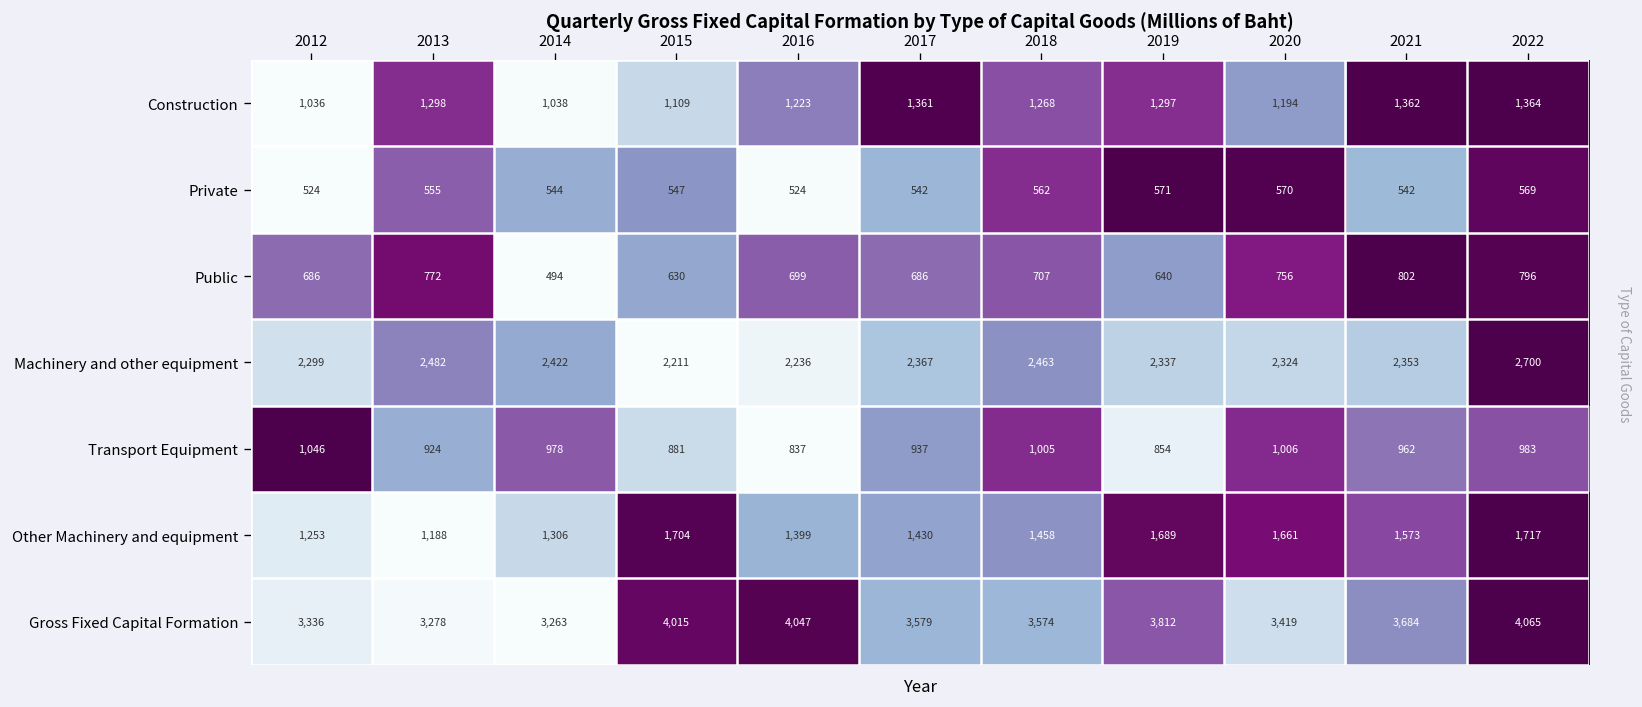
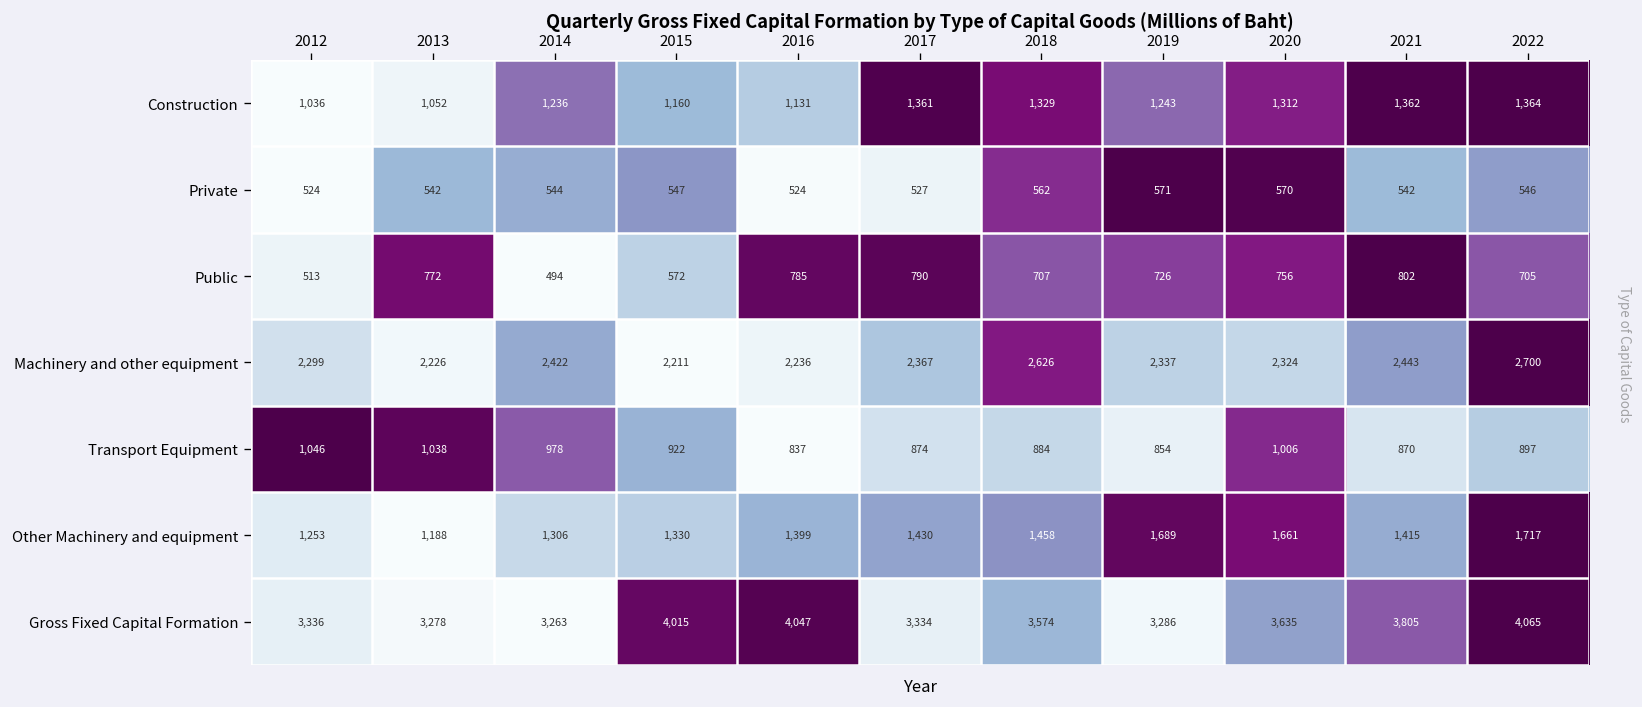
  {
    "Construction": {
      "2012": "1,036",
-     "2013": "1,298",
-     "2014": "1,038",
-     "2015": "1,109",
-     "2016": "1,223",
+     "2013": "1,052",
+     "2014": "1,236",
+     "2015": "1,160",
+     "2016": "1,131",
      "2017": "1,361",
-     "2018": "1,268",
-     "2019": "1,297",
-     "2020": "1,194",
+     "2018": "1,329",
+     "2019": "1,243",
+     "2020": "1,312",
      "2021": "1,362",
      "2022": "1,364"
    },
    "Private": {
      "2012": "524",
-     "2013": "555",
+     "2013": "542",
      "2014": "544",
      "2015": "547",
      "2016": "524",
-     "2017": "542",
+     "2017": "527",
      "2018": "562",
      "2019": "571",
      "2020": "570",
      "2021": "542",
-     "2022": "569"
+     "2022": "546"
    },
    "Public": {
-     "2012": "686",
+     "2012": "513",
      "2013": "772",
      "2014": "494",
-     "2015": "630",
-     "2016": "699",
-     "2017": "686",
+     "2015": "572",
+     "2016": "785",
+     "2017": "790",
      "2018": "707",
-     "2019": "640",
+     "2019": "726",
      "2020": "756",
      "2021": "802",
-     "2022": "796"
+     "2022": "705"
    },
    "Machinery and other equipment": {
      "2012": "2,299",
-     "2013": "2,482",
+     "2013": "2,226",
      "2014": "2,422",
      "2015": "2,211",
      "2016": "2,236",
      "2017": "2,367",
-     "2018": "2,463",
+     "2018": "2,626",
      "2019": "2,337",
      "2020": "2,324",
-     "2021": "2,353",
+     "2021": "2,443",
      "2022": "2,700"
    },
    "Transport Equipment": {
      "2012": "1,046",
-     "2013": "924",
+     "2013": "1,038",
      "2014": "978",
-     "2015": "881",
+     "2015": "922",
      "2016": "837",
-     "2017": "937",
-     "2018": "1,005",
+     "2017": "874",
+     "2018": "884",
      "2019": "854",
      "2020": "1,006",
-     "2021": "962",
-     "2022": "983"
+     "2021": "870",
+     "2022": "897"
    },
    "Other Machinery and equipment": {
      "2012": "1,253",
      "2013": "1,188",
      "2014": "1,306",
-     "2015": "1,704",
+     "2015": "1,330",
      "2016": "1,399",
      "2017": "1,430",
      "2018": "1,458",
      "2019": "1,689",
      "2020": "1,661",
-     "2021": "1,573",
+     "2021": "1,415",
      "2022": "1,717"
    },
    "Gross Fixed Capital Formation": {
      "2012": "3,336",
      "2013": "3,278",
      "2014": "3,263",
      "2015": "4,015",
      "2016": "4,047",
-     "2017": "3,579",
+     "2017": "3,334",
      "2018": "3,574",
-     "2019": "3,812",
-     "2020": "3,419",
-     "2021": "3,684",
+     "2019": "3,286",
+     "2020": "3,635",
+     "2021": "3,805",
      "2022": "4,065"
    }
  }
